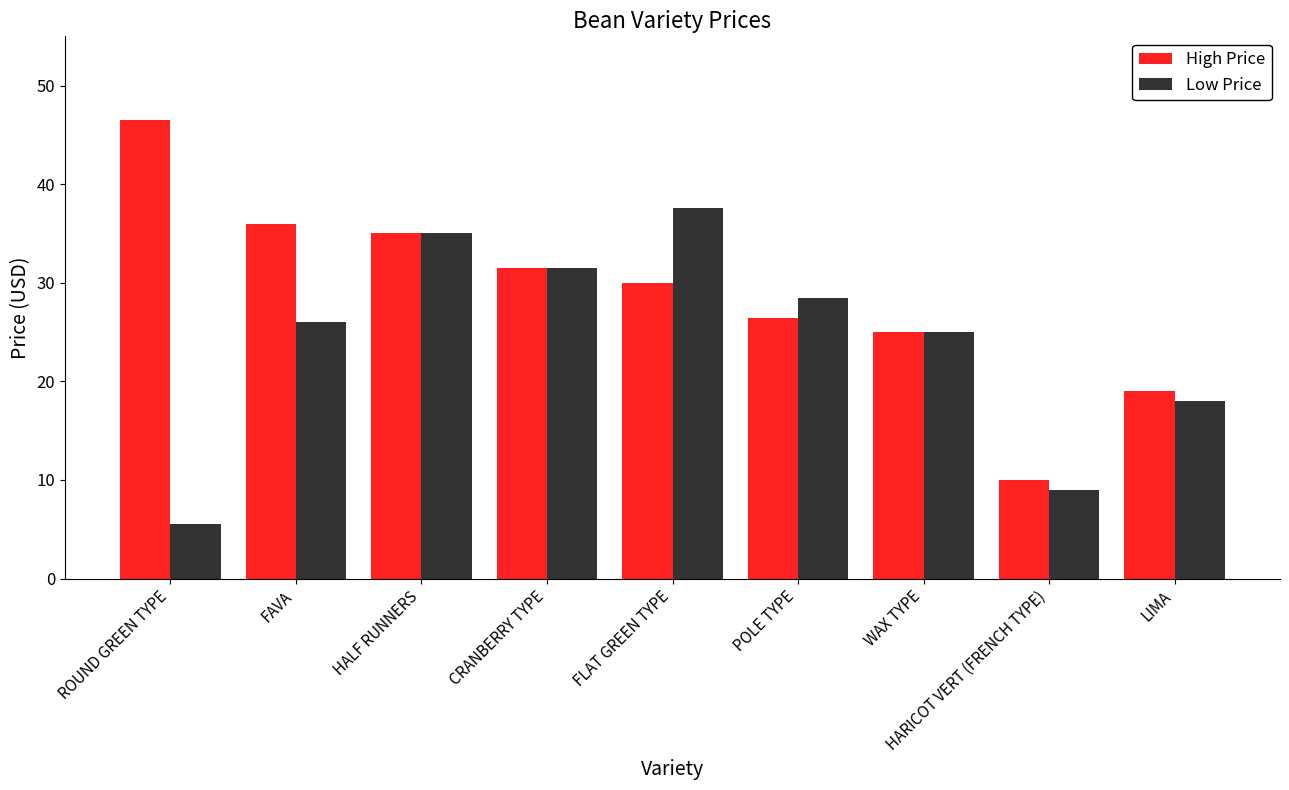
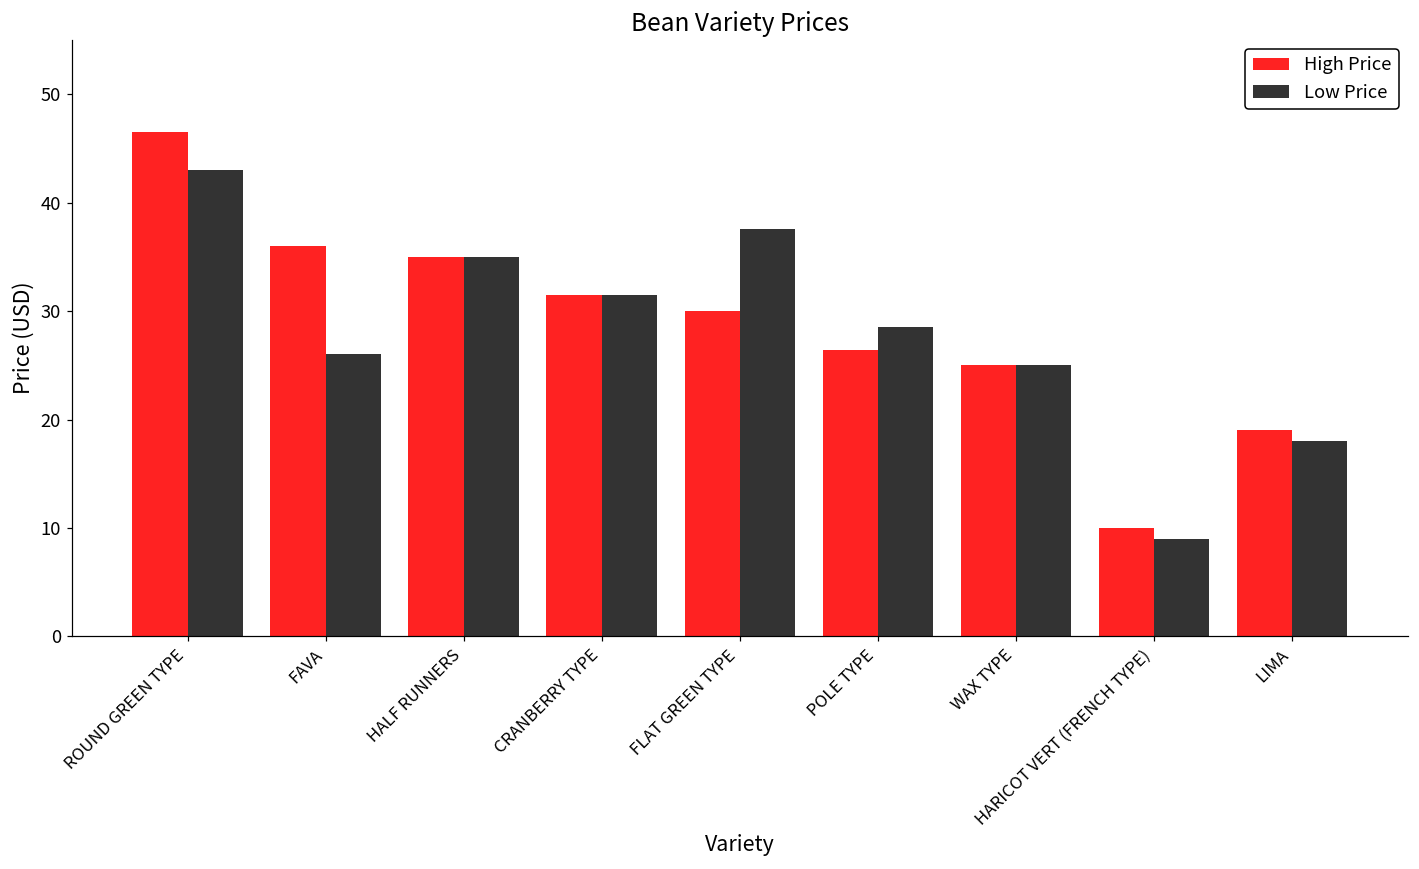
  {
    "High Price": {
      "ROUND GREEN TYPE": 47,
      "FAVA": 36,
      "HALF RUNNERS": 35,
      "CRANBERRY TYPE": 32,
      "FLAT GREEN TYPE": 30,
      "POLE TYPE": 26,
      "WAX TYPE": 25,
      "HARICOT VERT (FRENCH TYPE)": 10,
      "LIMA": 19
    },
    "Low Price": {
-     "ROUND GREEN TYPE": 6,
+     "ROUND GREEN TYPE": 43,
      "FAVA": 26,
      "HALF RUNNERS": 35,
      "CRANBERRY TYPE": 32,
      "FLAT GREEN TYPE": 38,
      "POLE TYPE": 29,
      "WAX TYPE": 25,
      "HARICOT VERT (FRENCH TYPE)": 9,
      "LIMA": 18
    }
  }
